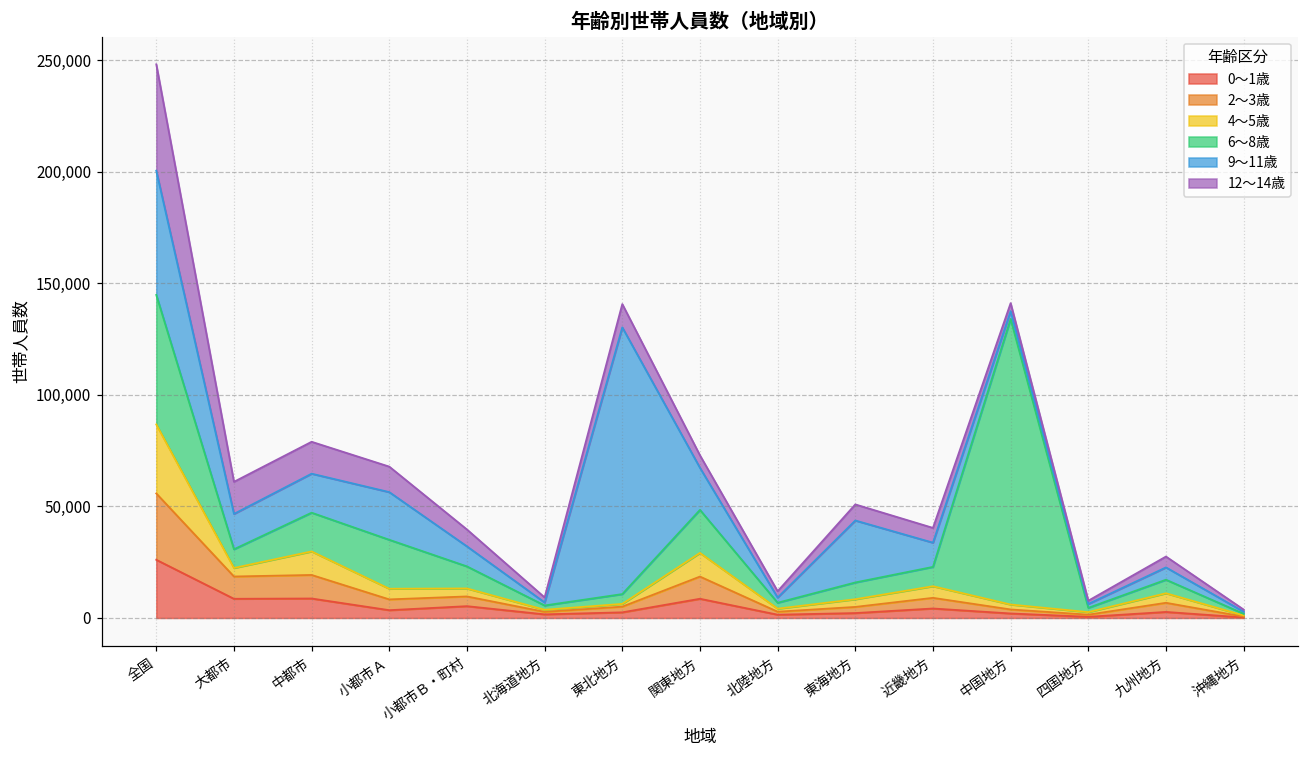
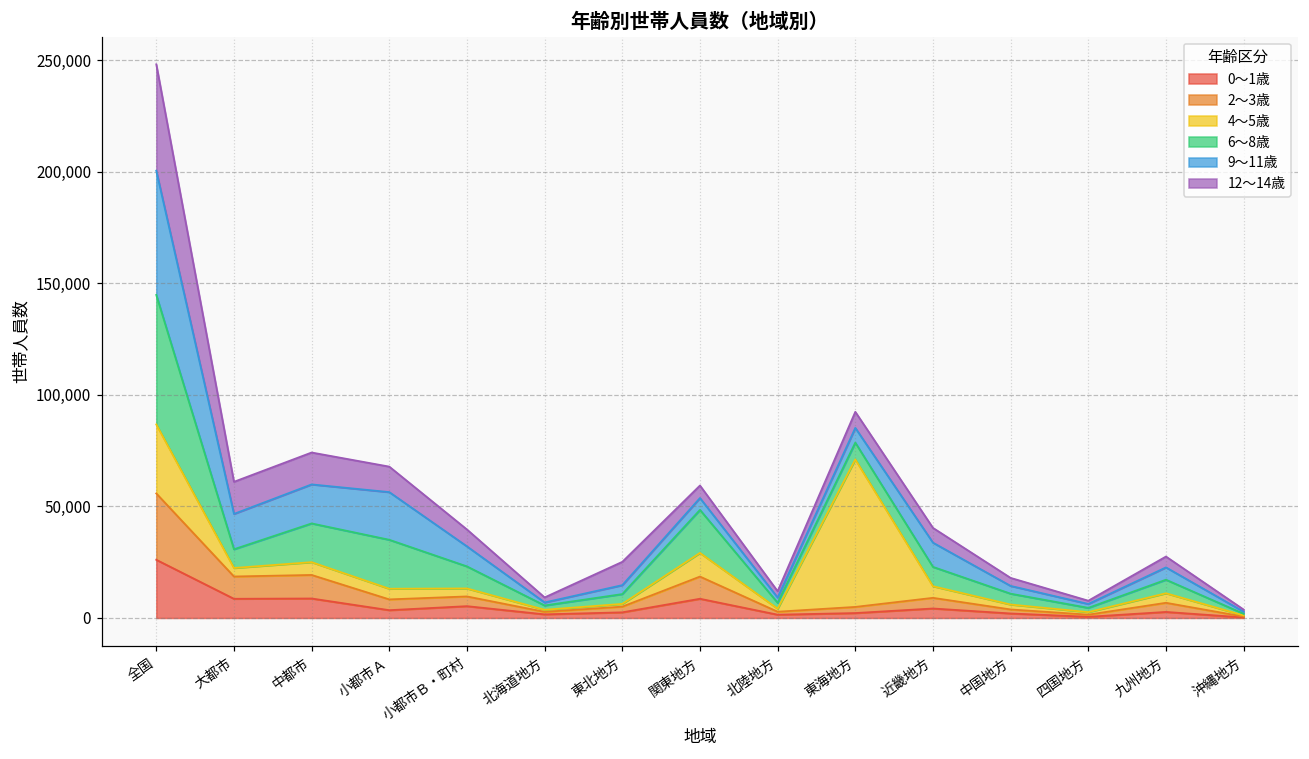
  {
    "4～5歳": {
      "全国": "31,000",
      "大都市": "4,000",
-     "中都市": "11,000",
+     "中都市": "6,000",
      "小都市Ａ": "5,000",
      "小都市Ｂ・町村": "4,000",
      "関東地方": "11,000",
      "北陸地方": "1,000",
-     "東海地方": "3,000",
+     "東海地方": "66,000",
      "近畿地方": "5,000",
      "中国地方": "2,000",
      "九州地方": "4,000"
    },
    "6～8歳": {
      "全国": "58,000",
      "大都市": "8,000",
      "中都市": "17,000",
      "小都市Ａ": "22,000",
      "小都市Ｂ・町村": "10,000",
      "北海道地方": "2,000",
      "東北地方": "4,000",
      "関東地方": "19,000",
      "北陸地方": "3,000",
      "東海地方": "8,000",
      "近畿地方": "9,000",
-     "中国地方": "128,000",
+     "中国地方": "5,000",
      "四国地方": "2,000",
      "九州地方": "6,000"
    },
    "9～11歳": {
      "全国": "56,000",
      "大都市": "16,000",
      "中都市": "17,000",
      "小都市Ａ": "21,000",
      "小都市Ｂ・町村": "9,000",
      "北海道地方": "1,000",
-     "東北地方": "120,000",
-     "関東地方": "19,000",
+     "東北地方": "4,000",
+     "関東地方": "5,000",
      "北陸地方": "2,000",
-     "東海地方": "28,000",
+     "東海地方": "7,000",
      "近畿地方": "11,000",
      "中国地方": "3,000",
      "四国地方": "2,000",
      "九州地方": "6,000"
    },
    "12～14歳": {
      "全国": "48,000",
      "大都市": "14,000",
      "中都市": "14,000",
      "小都市Ａ": "11,000",
      "小都市Ｂ・町村": "8,000",
      "北海道地方": "2,000",
      "東北地方": "10,000",
      "関東地方": "6,000",
      "北陸地方": "3,000",
      "東海地方": "7,000",
      "近畿地方": "7,000",
      "中国地方": "4,000",
      "四国地方": "1,000",
      "九州地方": "5,000"
    }
  }
